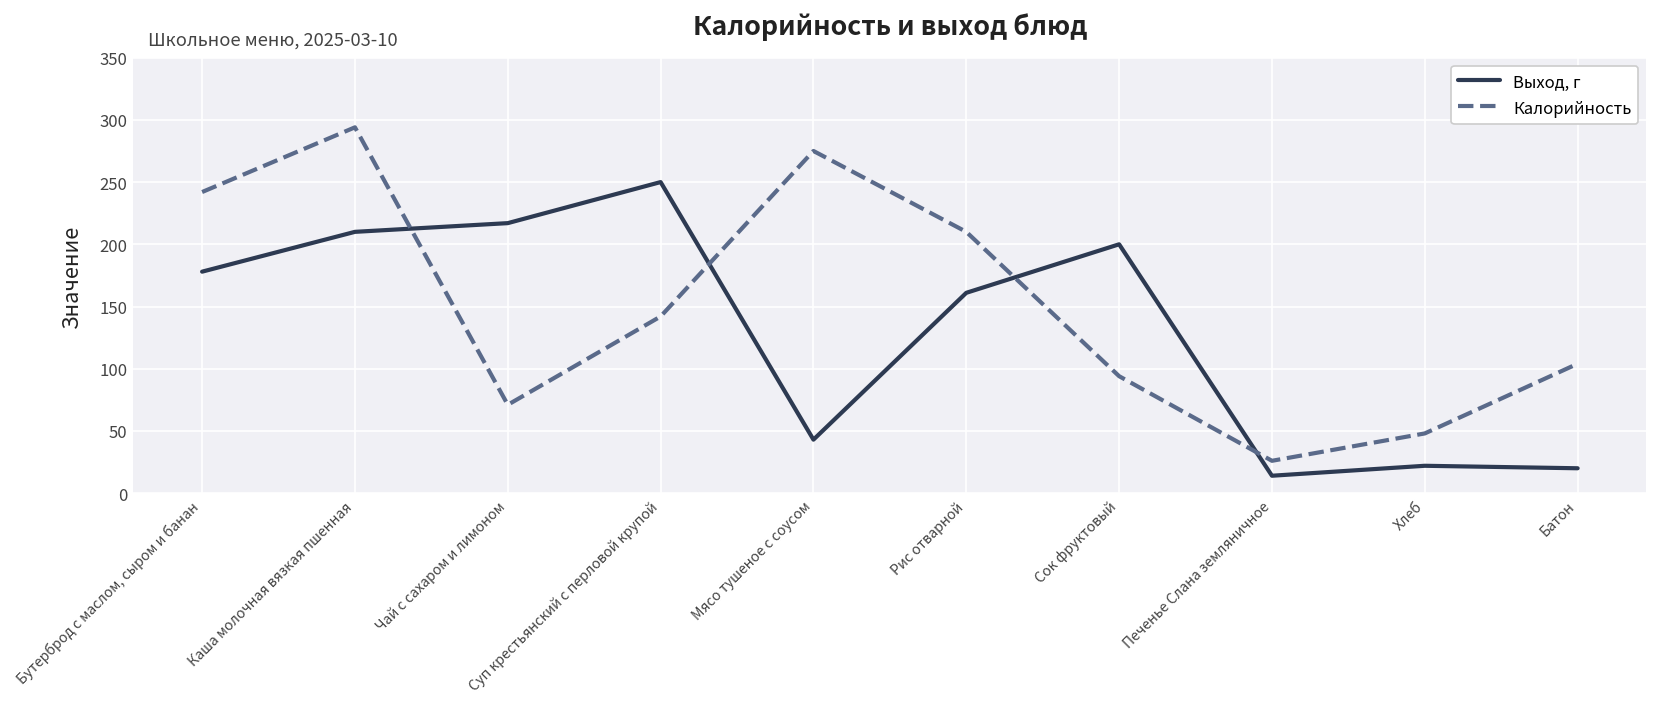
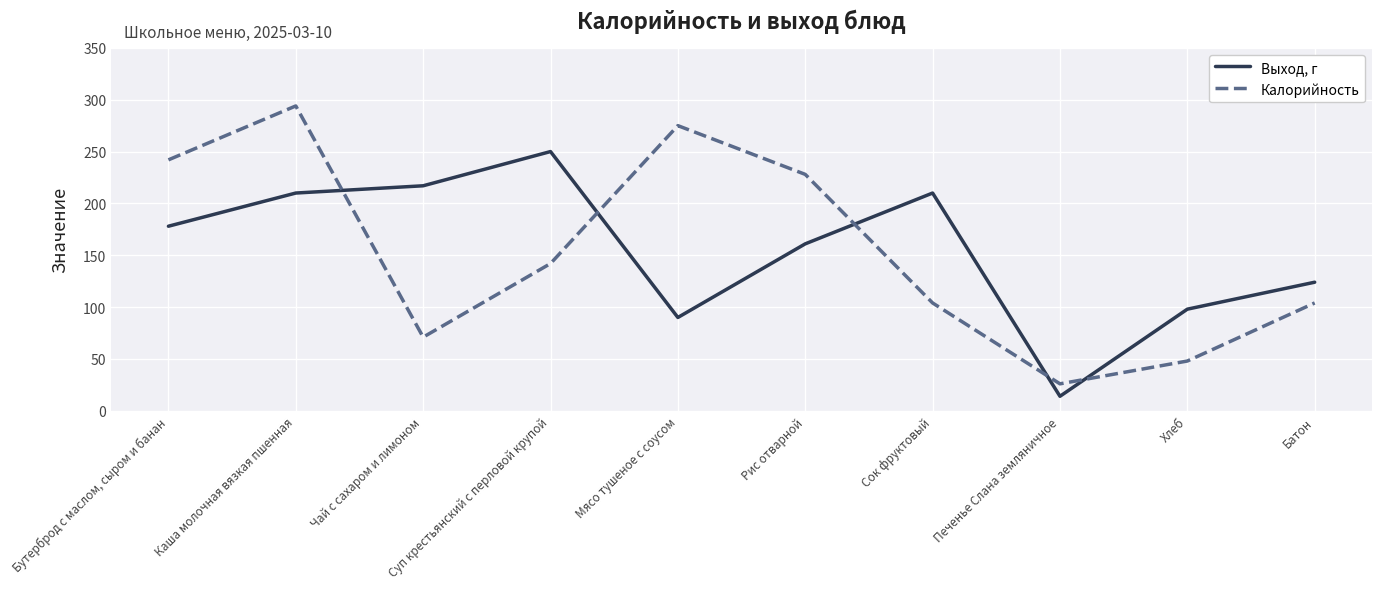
  {
    "Выход, г": {
      "Бутерброд с маслом, сыром и банан": 178,
      "Каша молочная вязкая пшенная": 210,
      "Чай с сахаром и лимоном": 217,
      "Суп крестьянский с перловой крупой": 250,
-     "Мясо тушеное с соусом": 43,
+     "Мясо тушеное с соусом": 90,
      "Рис отварной": 161,
-     "Сок фруктовый": 200,
+     "Сок фруктовый": 210,
      "Печенье Слана земляничное": 14,
-     "Хлеб": 22,
-     "Батон": 20
+     "Хлеб": 98,
+     "Батон": 124
    },
    "Калорийность": {
      "Бутерброд с маслом, сыром и банан": 242,
      "Каша молочная вязкая пшенная": 294,
      "Чай с сахаром и лимоном": 71,
      "Суп крестьянский с перловой крупой": 142,
      "Мясо тушеное с соусом": 275,
-     "Рис отварной": 210,
-     "Сок фруктовый": 94,
+     "Рис отварной": 228,
+     "Сок фруктовый": 104,
      "Печенье Слана земляничное": 26,
      "Хлеб": 48,
      "Батон": 104
    }
  }
